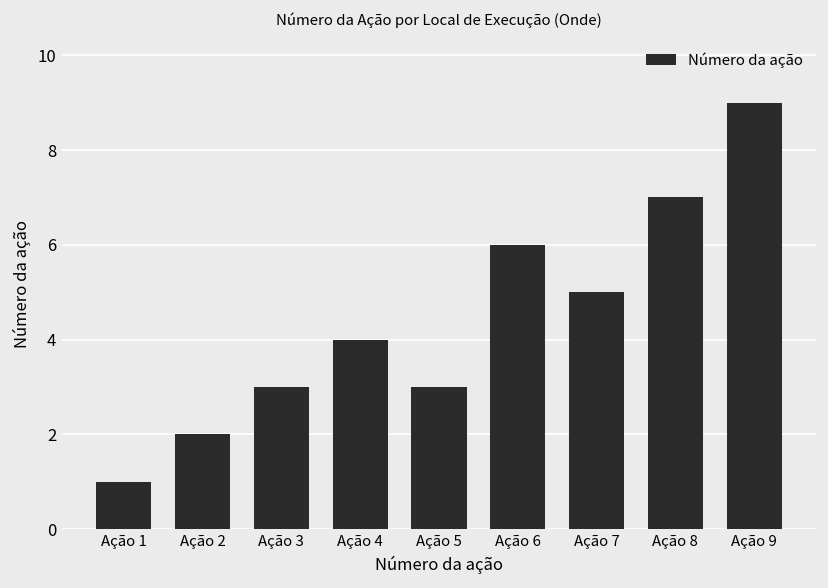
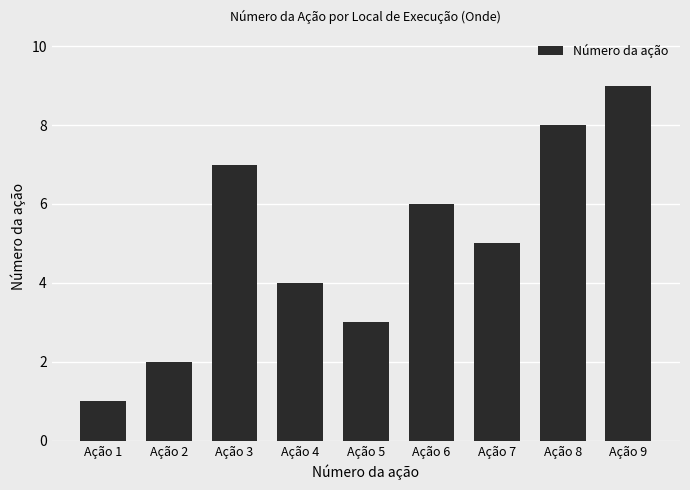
  {
    "Ação 1": 1,
    "Ação 2": 2,
-   "Ação 3": 3,
+   "Ação 3": 7,
    "Ação 4": 4,
    "Ação 5": 3,
    "Ação 6": 6,
    "Ação 7": 5,
-   "Ação 8": 7,
+   "Ação 8": 8,
    "Ação 9": 9
  }
